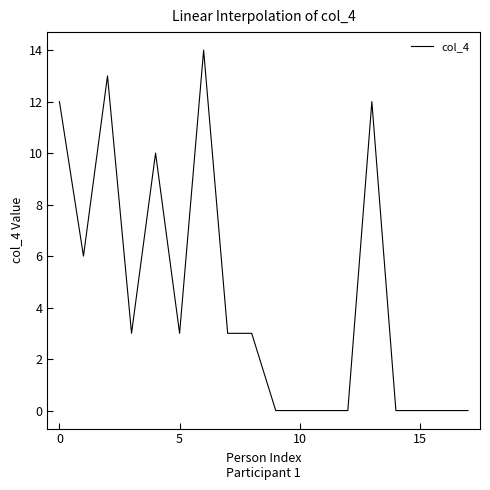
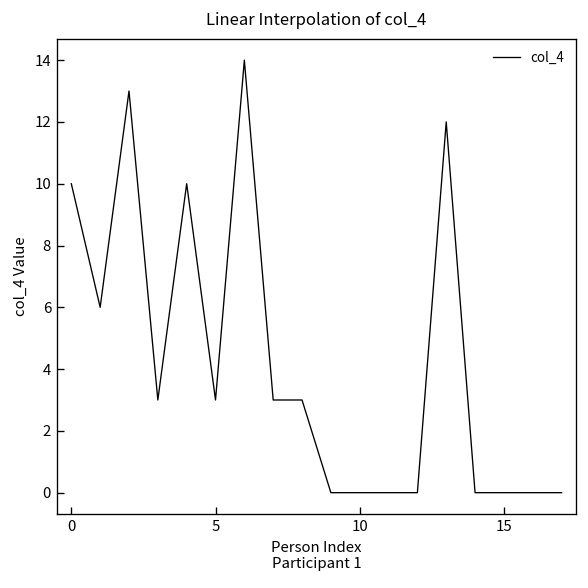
  {
-   "0": 12,
+   "0": 10,
    "5": 3,
    "10": 0,
    "15": 0
  }
